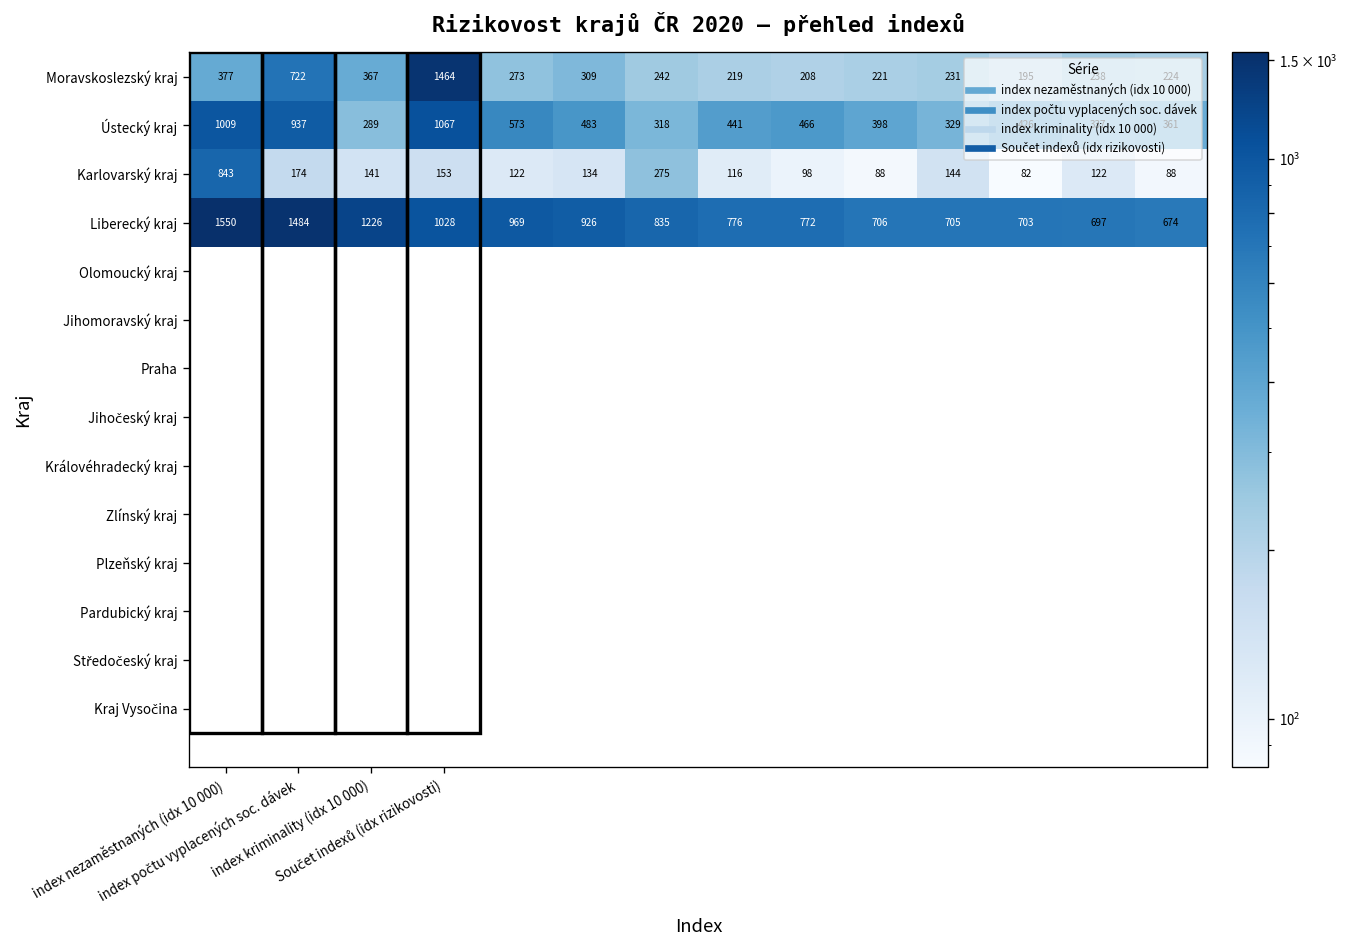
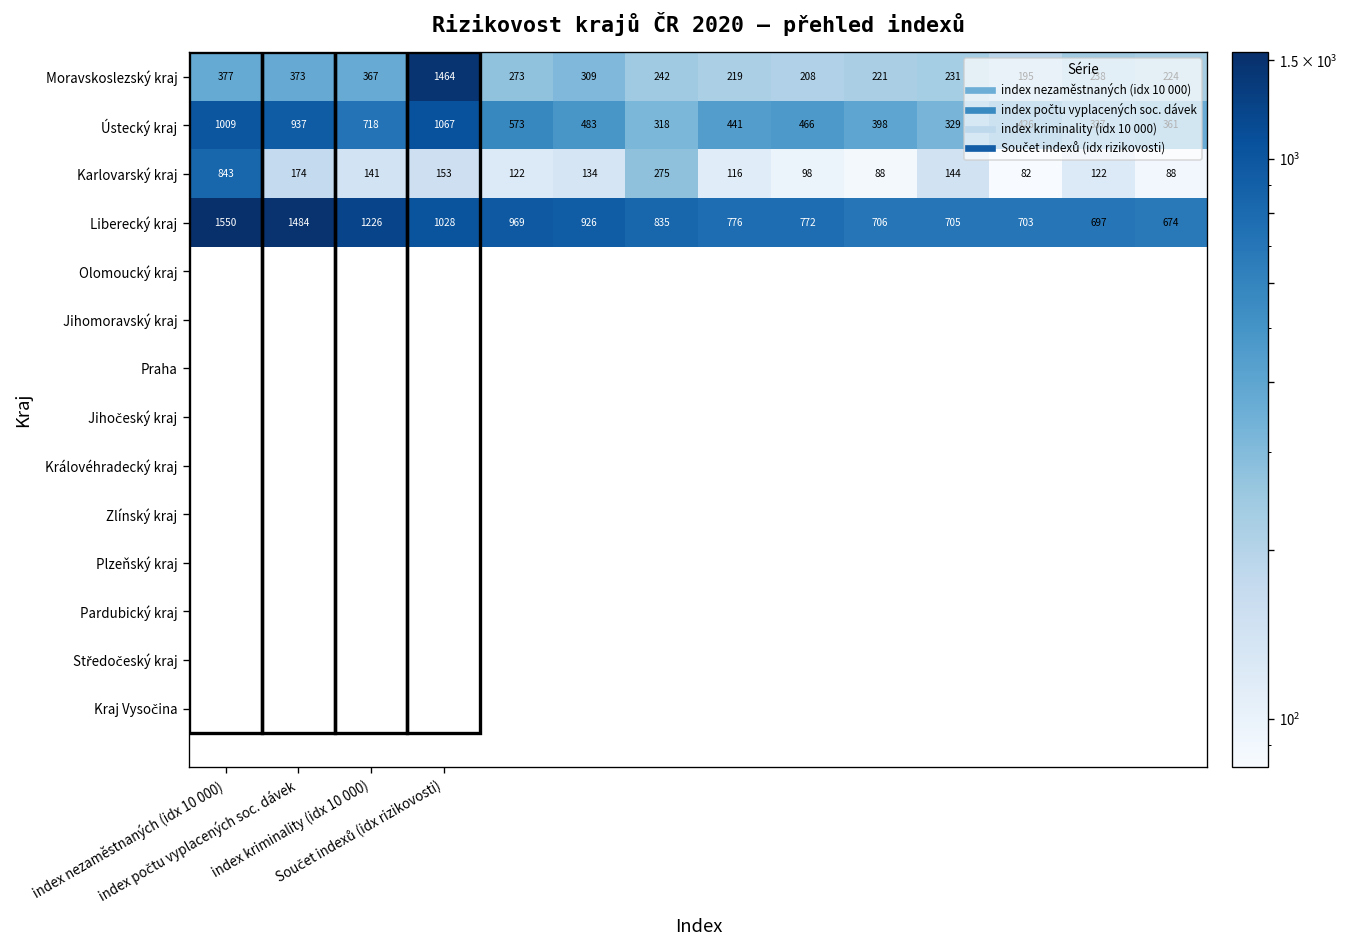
  {
    "Moravskoslezský kraj": {
      "index nezaměstnaných (idx 10 000)": 377,
-     "index počtu vyplacených soc. dávek": 722,
+     "index počtu vyplacených soc. dávek": 373,
      "index kriminality (idx 10 000)": 367,
      "Součet indexů (idx rizikovosti)": 1464
    },
    "Ústecký kraj": {
      "index nezaměstnaných (idx 10 000)": 1009,
      "index počtu vyplacených soc. dávek": 937,
-     "index kriminality (idx 10 000)": 289,
+     "index kriminality (idx 10 000)": 718,
      "Součet indexů (idx rizikovosti)": 1067
    },
    "Karlovarský kraj": {
      "index nezaměstnaných (idx 10 000)": 843,
      "index počtu vyplacených soc. dávek": 174,
      "index kriminality (idx 10 000)": 141,
      "Součet indexů (idx rizikovosti)": 153
    },
    "Liberecký kraj": {
      "index nezaměstnaných (idx 10 000)": 1550,
      "index počtu vyplacených soc. dávek": 1484,
      "index kriminality (idx 10 000)": 1226,
      "Součet indexů (idx rizikovosti)": 1028
    }
  }
